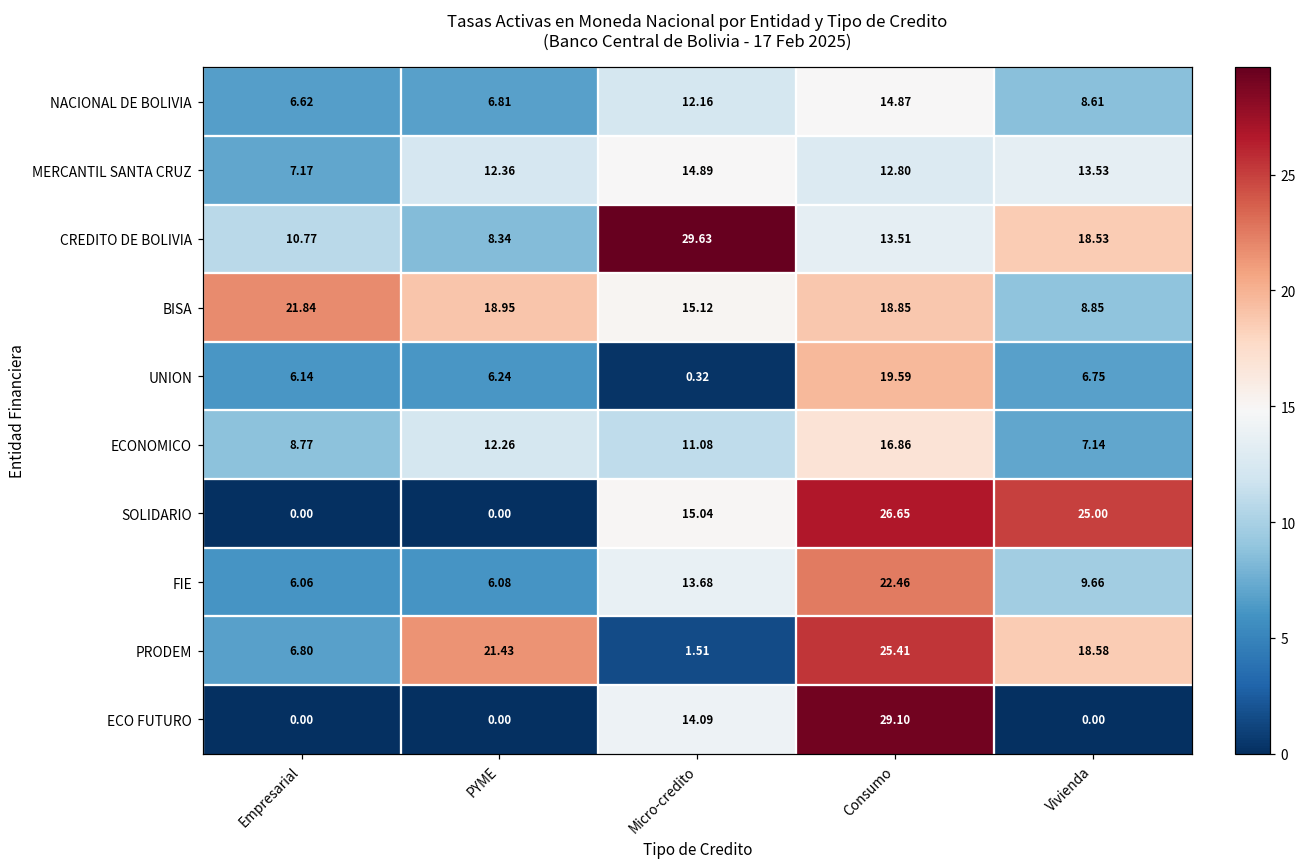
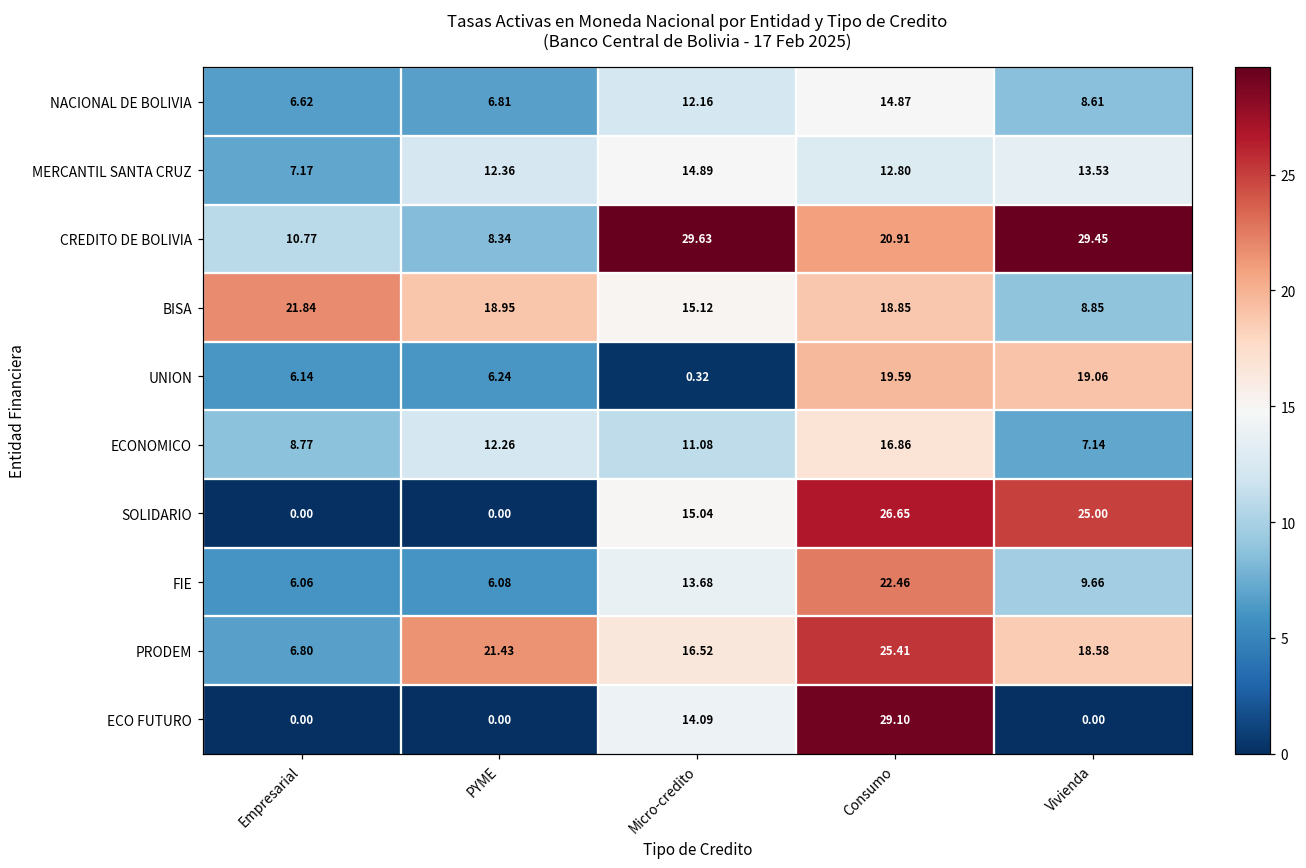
  {
    "NACIONAL DE BOLIVIA": {
      "Empresarial": 6.62,
      "PYME": 6.81,
      "Micro-credito": 12.16,
      "Consumo": 14.87,
      "Vivienda": 8.61
    },
    "MERCANTIL SANTA CRUZ": {
      "Empresarial": 7.17,
      "PYME": 12.36,
      "Micro-credito": 14.89,
      "Consumo": 12.80,
      "Vivienda": 13.53
    },
    "CREDITO DE BOLIVIA": {
      "Empresarial": 10.77,
      "PYME": 8.34,
      "Micro-credito": 29.63,
-     "Consumo": 13.51,
-     "Vivienda": 18.53
+     "Consumo": 20.91,
+     "Vivienda": 29.45
    },
    "BISA": {
      "Empresarial": 21.84,
      "PYME": 18.95,
      "Micro-credito": 15.12,
      "Consumo": 18.85,
      "Vivienda": 8.85
    },
    "UNION": {
      "Empresarial": 6.14,
      "PYME": 6.24,
      "Micro-credito": 0.32,
      "Consumo": 19.59,
-     "Vivienda": 6.75
+     "Vivienda": 19.06
    },
    "ECONOMICO": {
      "Empresarial": 8.77,
      "PYME": 12.26,
      "Micro-credito": 11.08,
      "Consumo": 16.86,
      "Vivienda": 7.14
    },
    "SOLIDARIO": {
      "Empresarial": 0.00,
      "PYME": 0.00,
      "Micro-credito": 15.04,
      "Consumo": 26.65,
      "Vivienda": 25.00
    },
    "FIE": {
      "Empresarial": 6.06,
      "PYME": 6.08,
      "Micro-credito": 13.68,
      "Consumo": 22.46,
      "Vivienda": 9.66
    },
    "PRODEM": {
      "Empresarial": 6.80,
      "PYME": 21.43,
-     "Micro-credito": 1.51,
+     "Micro-credito": 16.52,
      "Consumo": 25.41,
      "Vivienda": 18.58
    },
    "ECO FUTURO": {
      "Empresarial": 0.00,
      "PYME": 0.00,
      "Micro-credito": 14.09,
      "Consumo": 29.10,
      "Vivienda": 0.00
    }
  }
